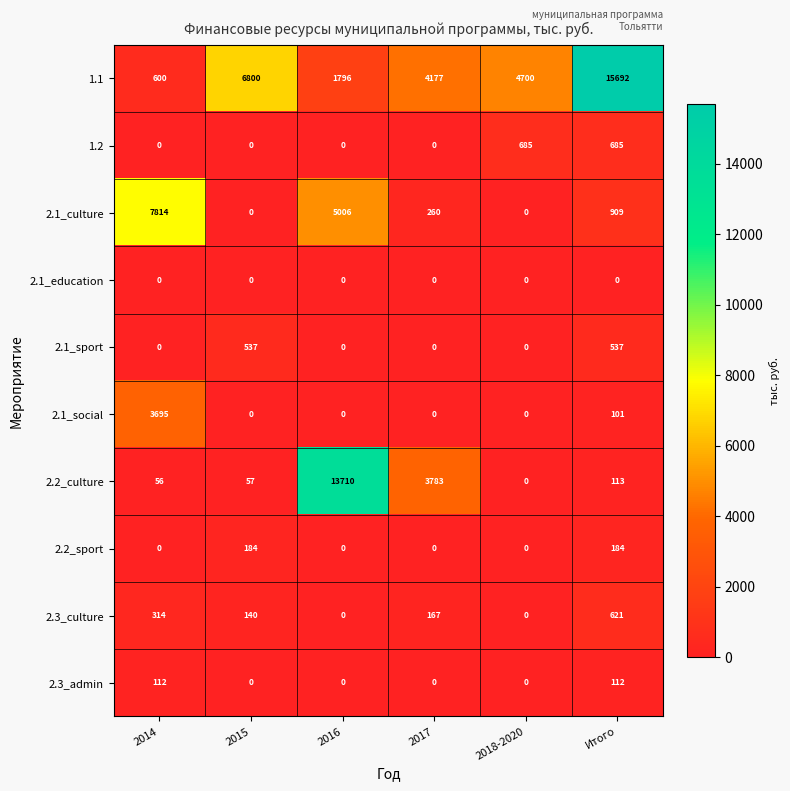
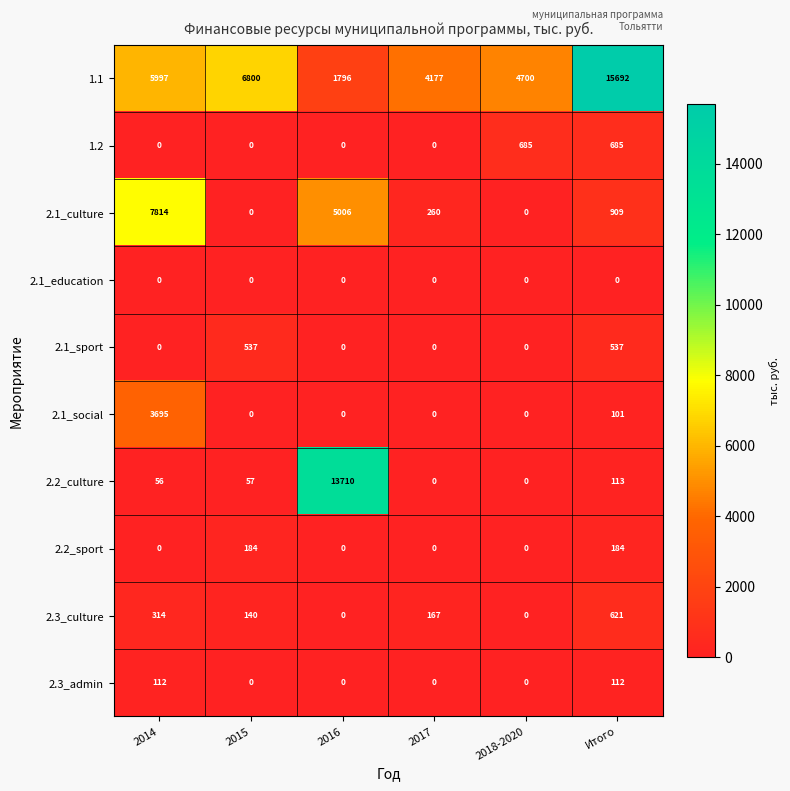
  {
    "1.1": {
-     "2014": 600,
+     "2014": 5997,
      "2015": 6800,
      "2016": 1796,
      "2017": 4177,
      "2018-2020": 4700,
      "Итого": 15692
    },
    "1.2": {
      "2014": 0,
      "2015": 0,
      "2016": 0,
      "2017": 0,
      "2018-2020": 685,
      "Итого": 685
    },
    "2.1_culture": {
      "2014": 7814,
      "2015": 0,
      "2016": 5006,
      "2017": 260,
      "2018-2020": 0,
      "Итого": 909
    },
    "2.1_education": {
      "2014": 0,
      "2015": 0,
      "2016": 0,
      "2017": 0,
      "2018-2020": 0,
      "Итого": 0
    },
    "2.1_sport": {
      "2014": 0,
      "2015": 537,
      "2016": 0,
      "2017": 0,
      "2018-2020": 0,
      "Итого": 537
    },
    "2.1_social": {
      "2014": 3695,
      "2015": 0,
      "2016": 0,
      "2017": 0,
      "2018-2020": 0,
      "Итого": 101
    },
    "2.2_culture": {
      "2014": 56,
      "2015": 57,
      "2016": 13710,
-     "2017": 3783,
+     "2017": 0,
      "2018-2020": 0,
      "Итого": 113
    },
    "2.2_sport": {
      "2014": 0,
      "2015": 184,
      "2016": 0,
      "2017": 0,
      "2018-2020": 0,
      "Итого": 184
    },
    "2.3_culture": {
      "2014": 314,
      "2015": 140,
      "2016": 0,
      "2017": 167,
      "2018-2020": 0,
      "Итого": 621
    },
    "2.3_admin": {
      "2014": 112,
      "2015": 0,
      "2016": 0,
      "2017": 0,
      "2018-2020": 0,
      "Итого": 112
    }
  }
